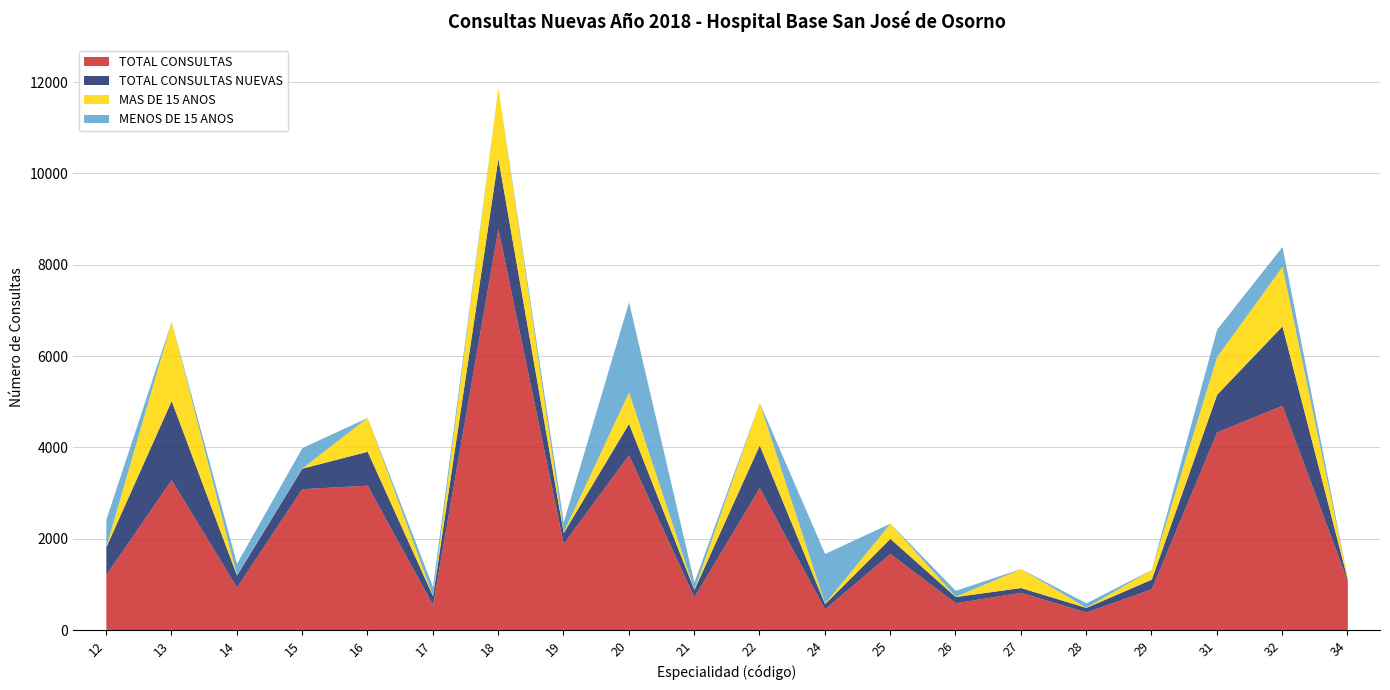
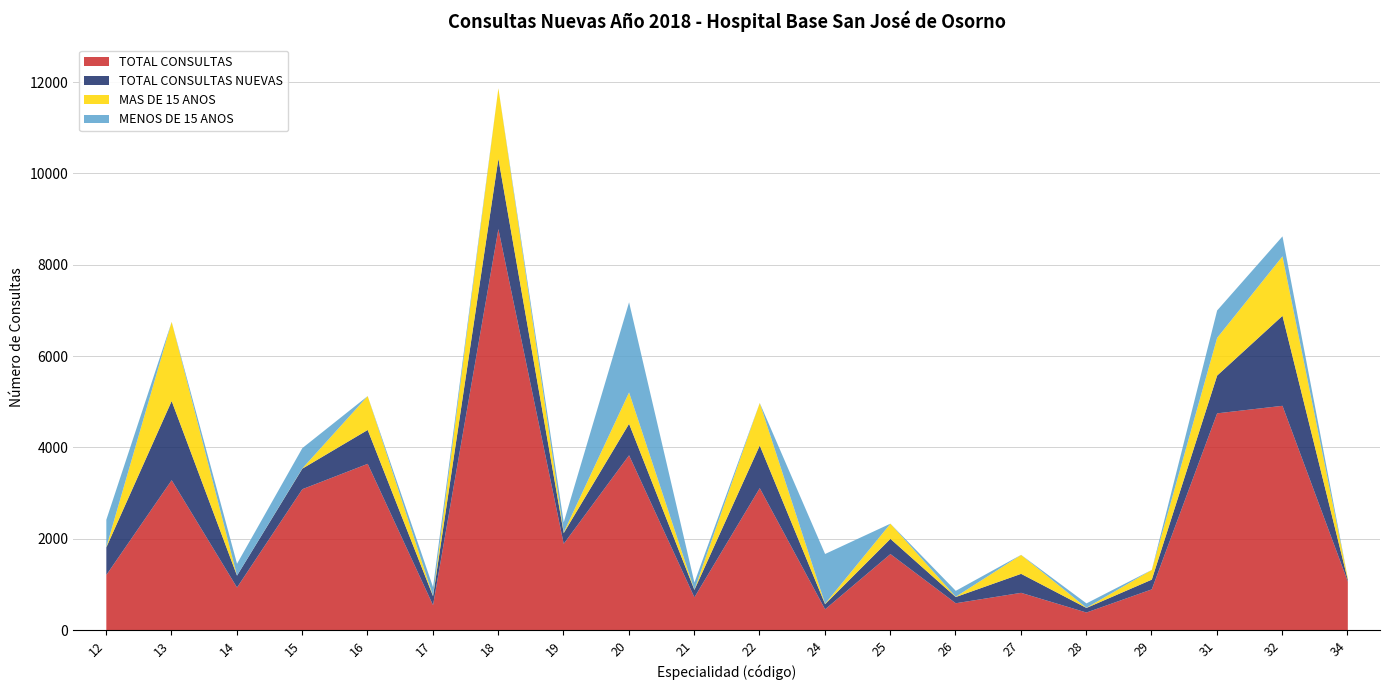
  {
    "TOTAL CONSULTAS": {
      "12": 1200,
      "13": 3300,
      "14": 900,
      "15": 3100,
-     "16": 3200,
+     "16": 3700,
      "17": 600,
      "18": 8800,
      "19": 1900,
      "20": 3800,
      "21": 700,
      "22": 3100,
      "24": 500,
      "25": 1700,
      "26": 600,
      "27": 800,
      "28": 400,
      "29": 900,
-     "31": 4300,
+     "31": 4800,
      "32": 4900
    },
    "TOTAL CONSULTAS NUEVAS": {
      "13": 1700,
      "16": 700,
      "18": 1500,
      "20": 700,
      "22": 900,
      "25": 300,
-     "27": 100,
+     "27": 400,
      "29": 200,
      "31": 800,
-     "32": 1700
+     "32": 2000
    },
    "MAS DE 15 ANOS": {
      "20": 700,
      "31": 800,
      "32": 1300
    },
    "MENOS DE 15 ANOS": {
      "12": 600,
      "14": 300,
      "15": 400,
      "17": 200,
      "19": 200,
      "20": 2000,
      "21": 200,
      "24": 1100,
      "26": 100,
      "28": 100,
      "31": 600,
      "32": 400
    }
  }
